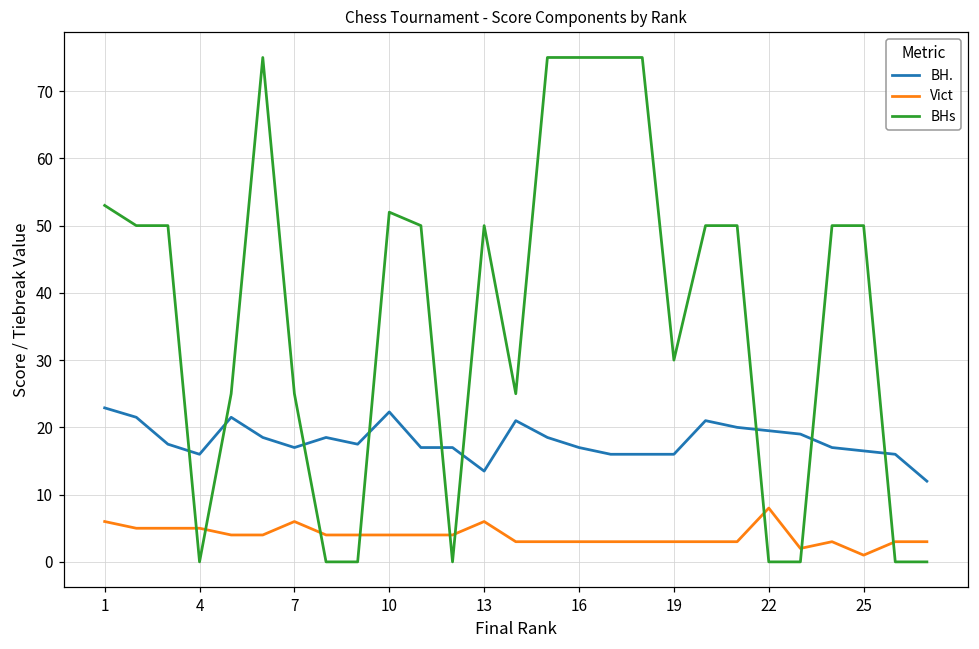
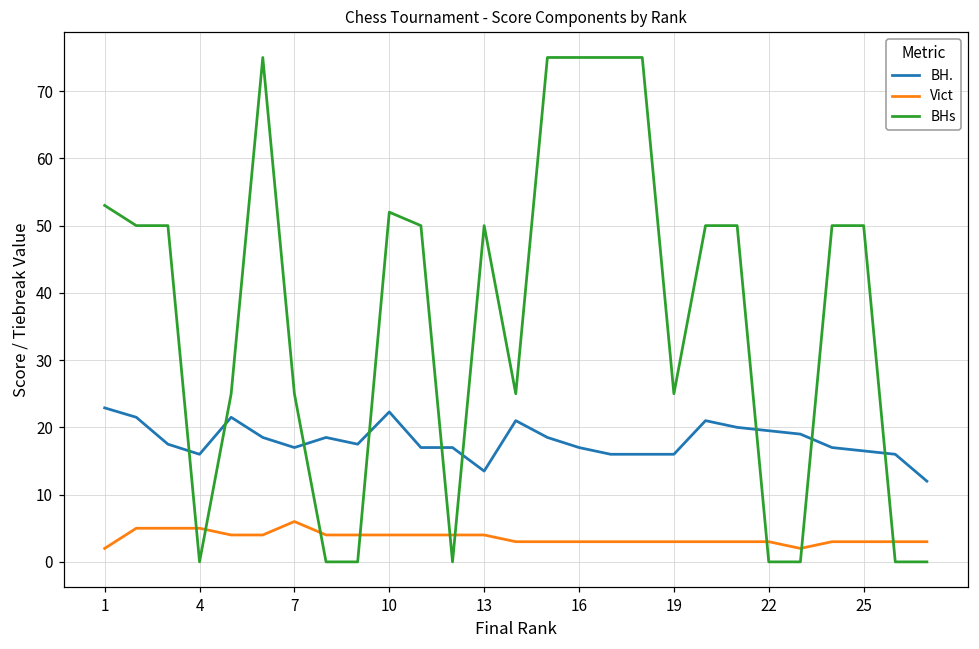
  {
    "BH.": {
      "1": 23,
      "4": 16,
      "7": 17,
      "10": 22,
      "13": 14,
      "16": 17,
      "19": 16,
      "22": 20,
      "25": 17
    },
    "Vict": {
-     "1": 6,
+     "1": 2,
      "4": 5,
      "7": 6,
      "10": 4,
-     "13": 6,
+     "13": 4,
      "16": 3,
      "19": 3,
-     "22": 8,
-     "25": 1
+     "22": 3,
+     "25": 3
    },
    "BHs": {
      "1": 53,
      "4": 0,
      "7": 25,
      "10": 52,
      "13": 50,
      "16": 75,
-     "19": 30,
+     "19": 25,
      "22": 0,
      "25": 50
    }
  }
